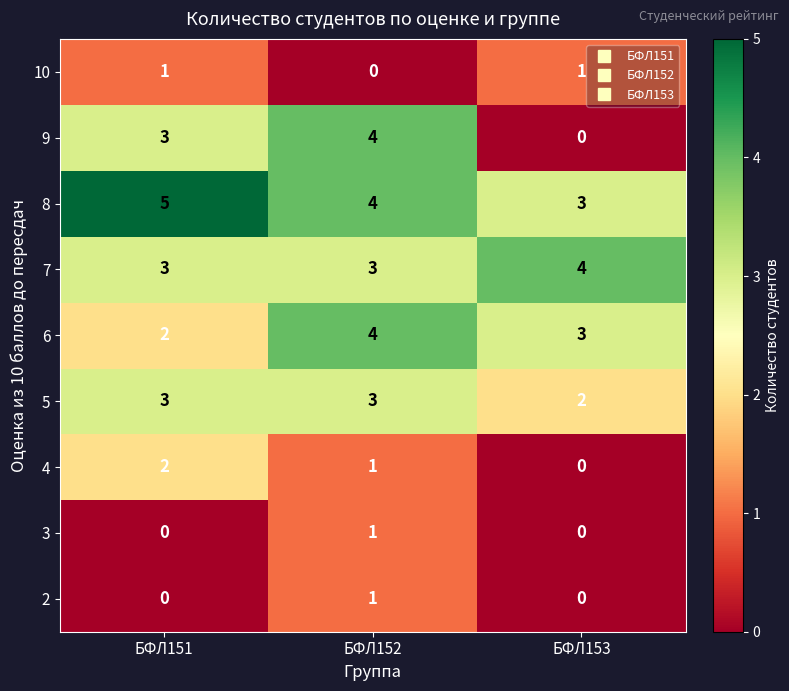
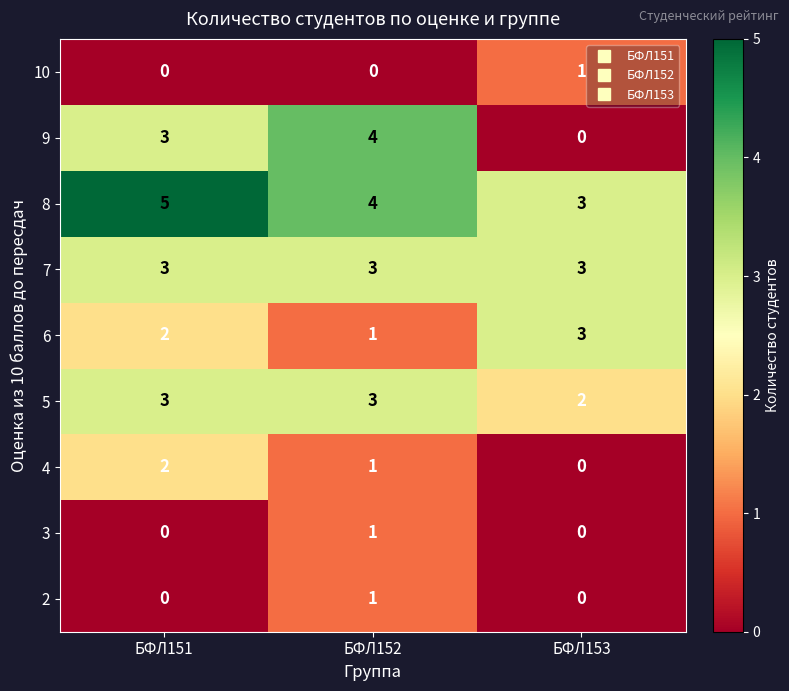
  {
    "10": {
-     "БФЛ151": 1,
+     "БФЛ151": 0,
      "БФЛ152": 0,
      "БФЛ153": 1
    },
    "9": {
      "БФЛ151": 3,
      "БФЛ152": 4,
      "БФЛ153": 0
    },
    "8": {
      "БФЛ151": 5,
      "БФЛ152": 4,
      "БФЛ153": 3
    },
    "7": {
      "БФЛ151": 3,
      "БФЛ152": 3,
-     "БФЛ153": 4
+     "БФЛ153": 3
    },
    "6": {
      "БФЛ151": 2,
-     "БФЛ152": 4,
+     "БФЛ152": 1,
      "БФЛ153": 3
    },
    "5": {
      "БФЛ151": 3,
      "БФЛ152": 3,
      "БФЛ153": 2
    },
    "4": {
      "БФЛ151": 2,
      "БФЛ152": 1,
      "БФЛ153": 0
    },
    "3": {
      "БФЛ151": 0,
      "БФЛ152": 1,
      "БФЛ153": 0
    },
    "2": {
      "БФЛ151": 0,
      "БФЛ152": 1,
      "БФЛ153": 0
    }
  }
